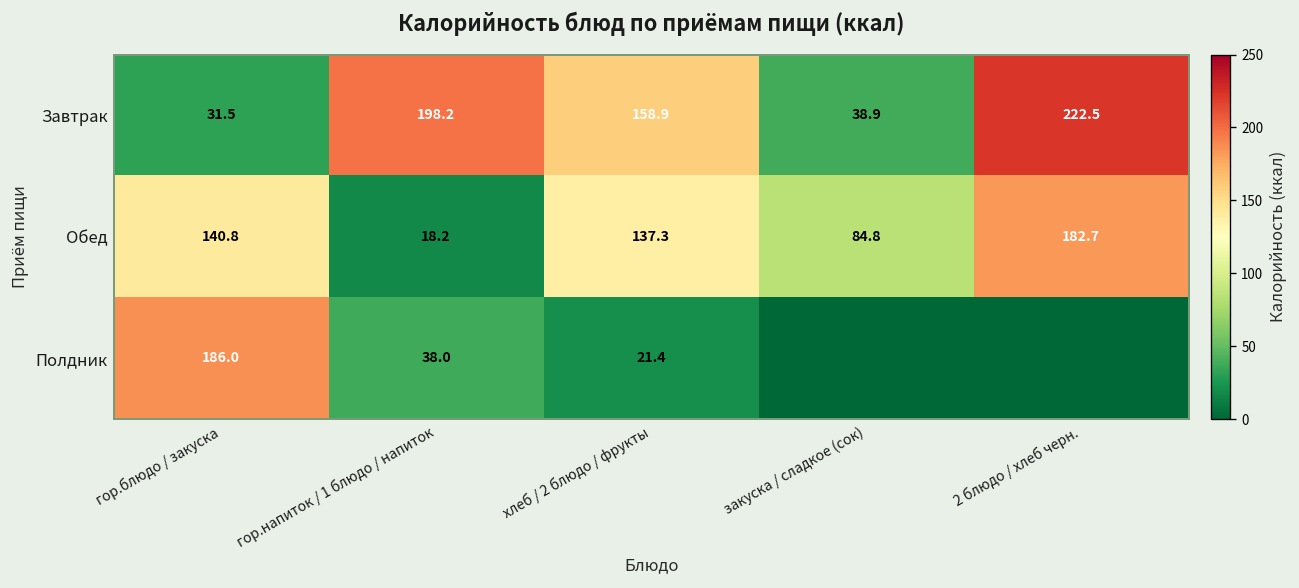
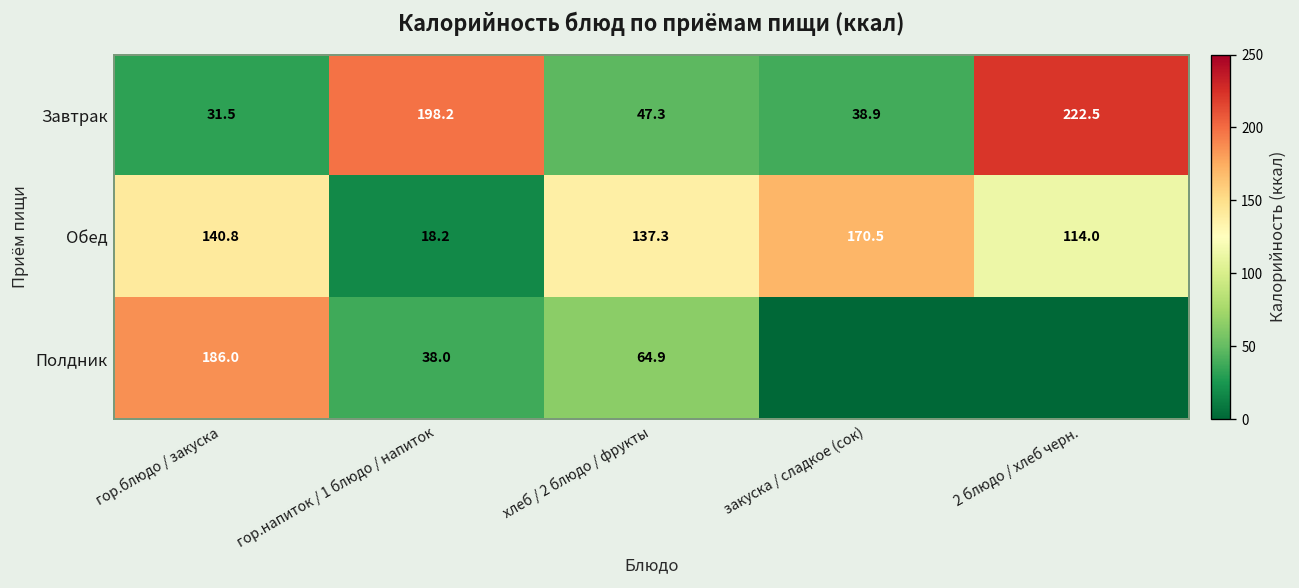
  {
    "Завтрак": {
      "гор.блюдо / закуска": 31.5,
      "гор.напиток / 1 блюдо / напиток": 198.2,
-     "хлеб / 2 блюдо / фрукты": 158.9,
+     "хлеб / 2 блюдо / фрукты": 47.3,
      "закуска / сладкое (сок)": 38.9,
      "2 блюдо / хлеб черн.": 222.5
    },
    "Обед": {
      "гор.блюдо / закуска": 140.8,
      "гор.напиток / 1 блюдо / напиток": 18.2,
      "хлеб / 2 блюдо / фрукты": 137.3,
-     "закуска / сладкое (сок)": 84.8,
-     "2 блюдо / хлеб черн.": 182.7
+     "закуска / сладкое (сок)": 170.5,
+     "2 блюдо / хлеб черн.": 114.0
    },
    "Полдник": {
      "гор.блюдо / закуска": 186.0,
      "гор.напиток / 1 блюдо / напиток": 38.0,
-     "хлеб / 2 блюдо / фрукты": 21.4
+     "хлеб / 2 блюдо / фрукты": 64.9
    }
  }
